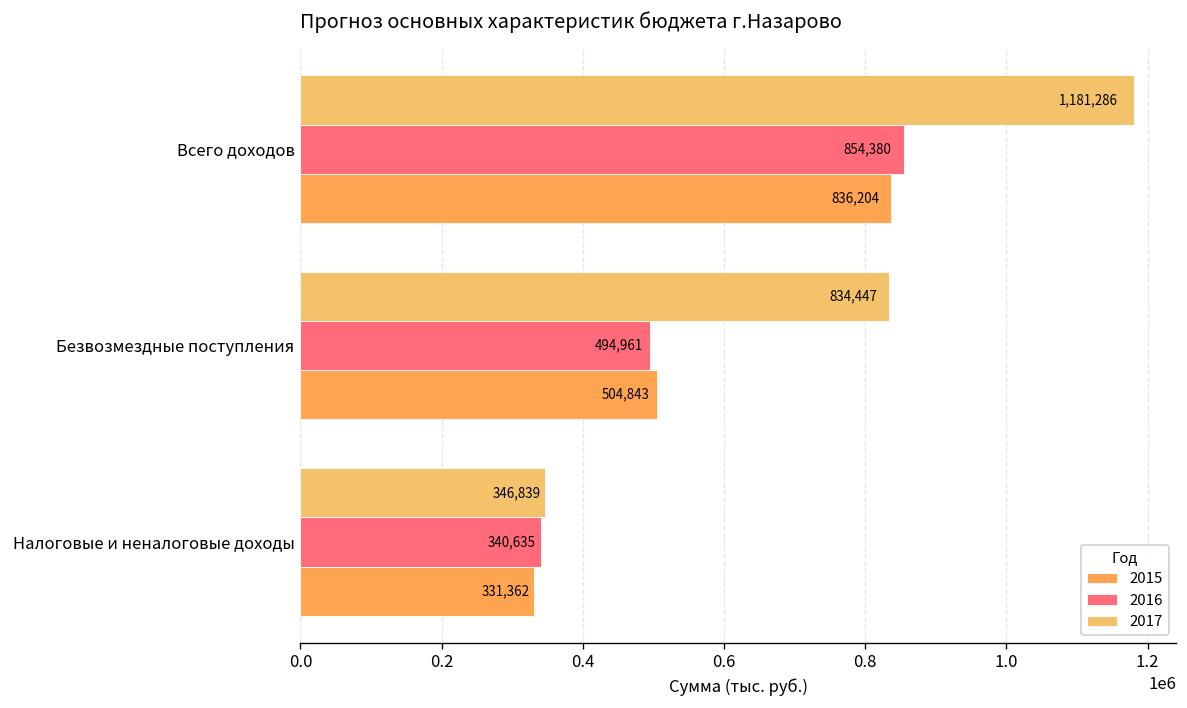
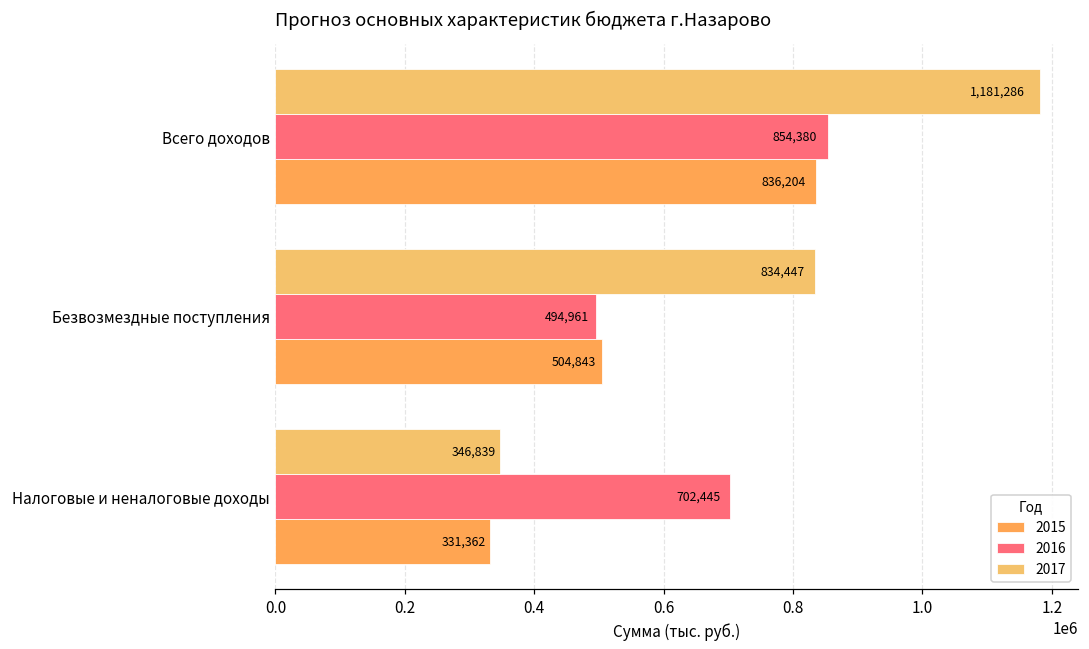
  {
    "2016": {
      "Всего доходов": "854,380",
      "Безвозмездные поступления": "494,961",
-     "Налоговые и неналоговые доходы": "340,635"
+     "Налоговые и неналоговые доходы": "702,445"
    }
  }
